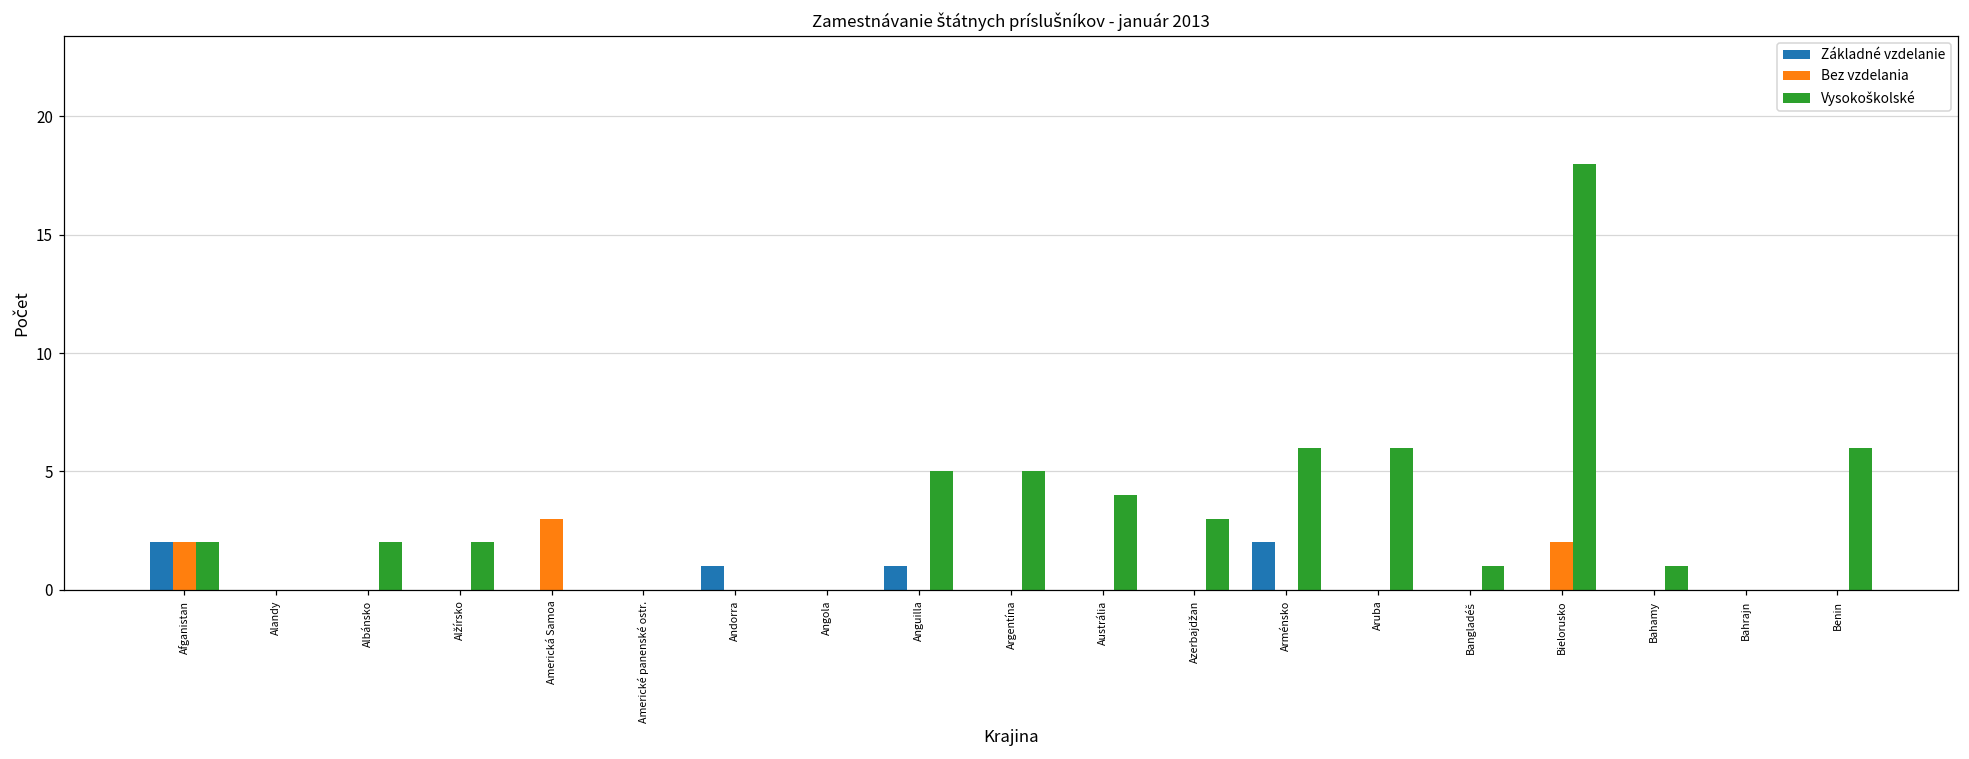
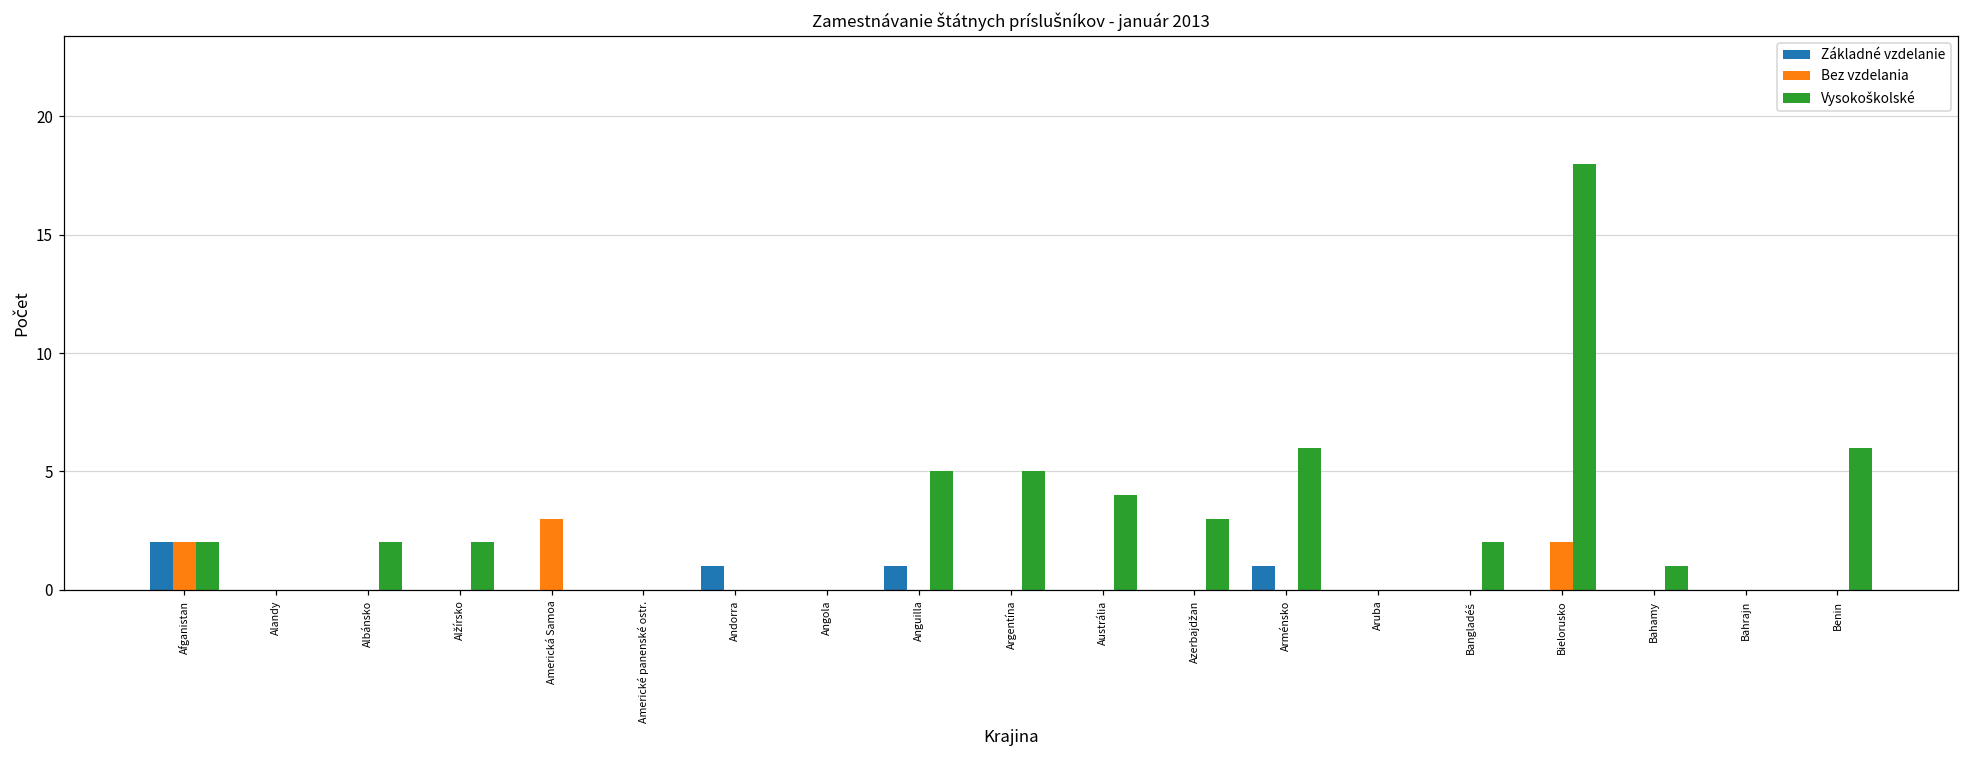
  {
    "Základné vzdelanie": {
      "Afganistan": 2,
      "Alandy": 0,
      "Albánsko": 0,
      "Alžírsko": 0,
      "Americká Samoa": 0,
      "Americké panenské ostr.": 0,
      "Andorra": 1,
      "Angola": 0,
      "Anguilla": 1,
      "Argentína": 0,
      "Austrália": 0,
      "Azerbajdžan": 0,
-     "Arménsko": 2,
+     "Arménsko": 1,
      "Aruba": 0,
      "Bangladéš": 0,
      "Bielorusko": 0,
      "Bahamy": 0,
      "Bahrajn": 0,
      "Benin": 0
    },
    "Bez vzdelania": {
      "Afganistan": 2,
      "Alandy": 0,
      "Albánsko": 0,
      "Alžírsko": 0,
      "Americká Samoa": 3,
      "Americké panenské ostr.": 0,
      "Andorra": 0,
      "Angola": 0,
      "Anguilla": 0,
      "Argentína": 0,
      "Austrália": 0,
      "Azerbajdžan": 0,
      "Arménsko": 0,
      "Aruba": 0,
      "Bangladéš": 0,
      "Bielorusko": 2,
      "Bahamy": 0,
      "Bahrajn": 0,
      "Benin": 0
    },
    "Vysokoškolské": {
      "Afganistan": 2,
      "Alandy": 0,
      "Albánsko": 2,
      "Alžírsko": 2,
      "Americká Samoa": 0,
      "Americké panenské ostr.": 0,
      "Andorra": 0,
      "Angola": 0,
      "Anguilla": 5,
      "Argentína": 5,
      "Austrália": 4,
      "Azerbajdžan": 3,
      "Arménsko": 6,
-     "Aruba": 6,
-     "Bangladéš": 1,
+     "Aruba": 0,
+     "Bangladéš": 2,
      "Bielorusko": 18,
      "Bahamy": 1,
      "Bahrajn": 0,
      "Benin": 6
    }
  }
